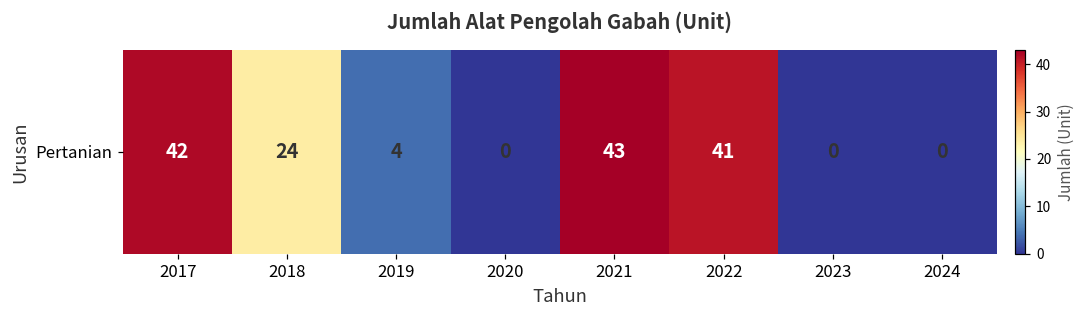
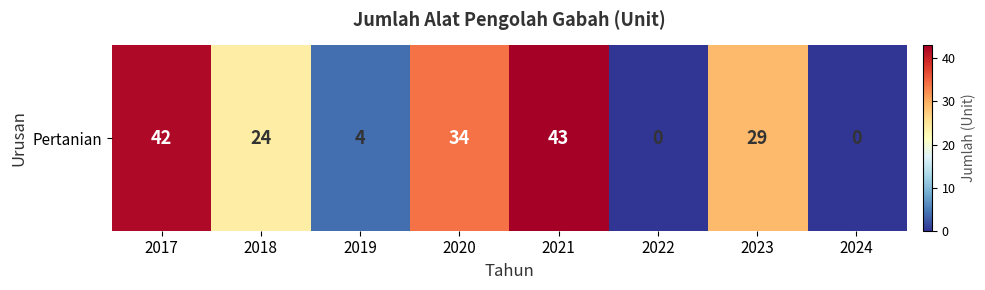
  {
    "Pertanian": {
      "2017": 42,
      "2018": 24,
      "2019": 4,
-     "2020": 0,
+     "2020": 34,
      "2021": 43,
-     "2022": 41,
-     "2023": 0,
+     "2022": 0,
+     "2023": 29,
      "2024": 0
    }
  }
